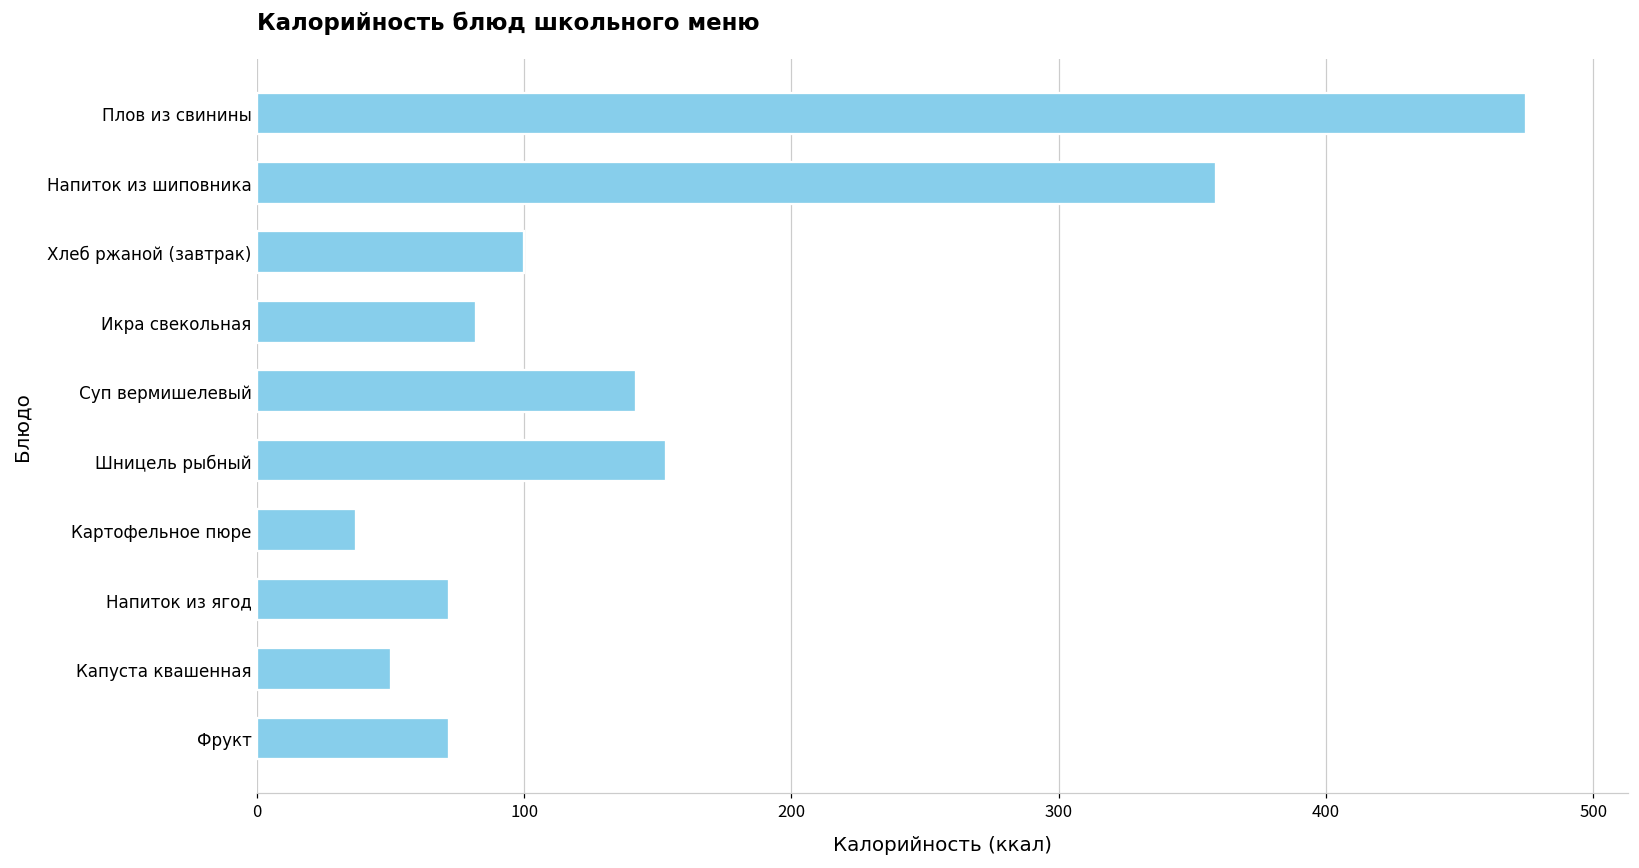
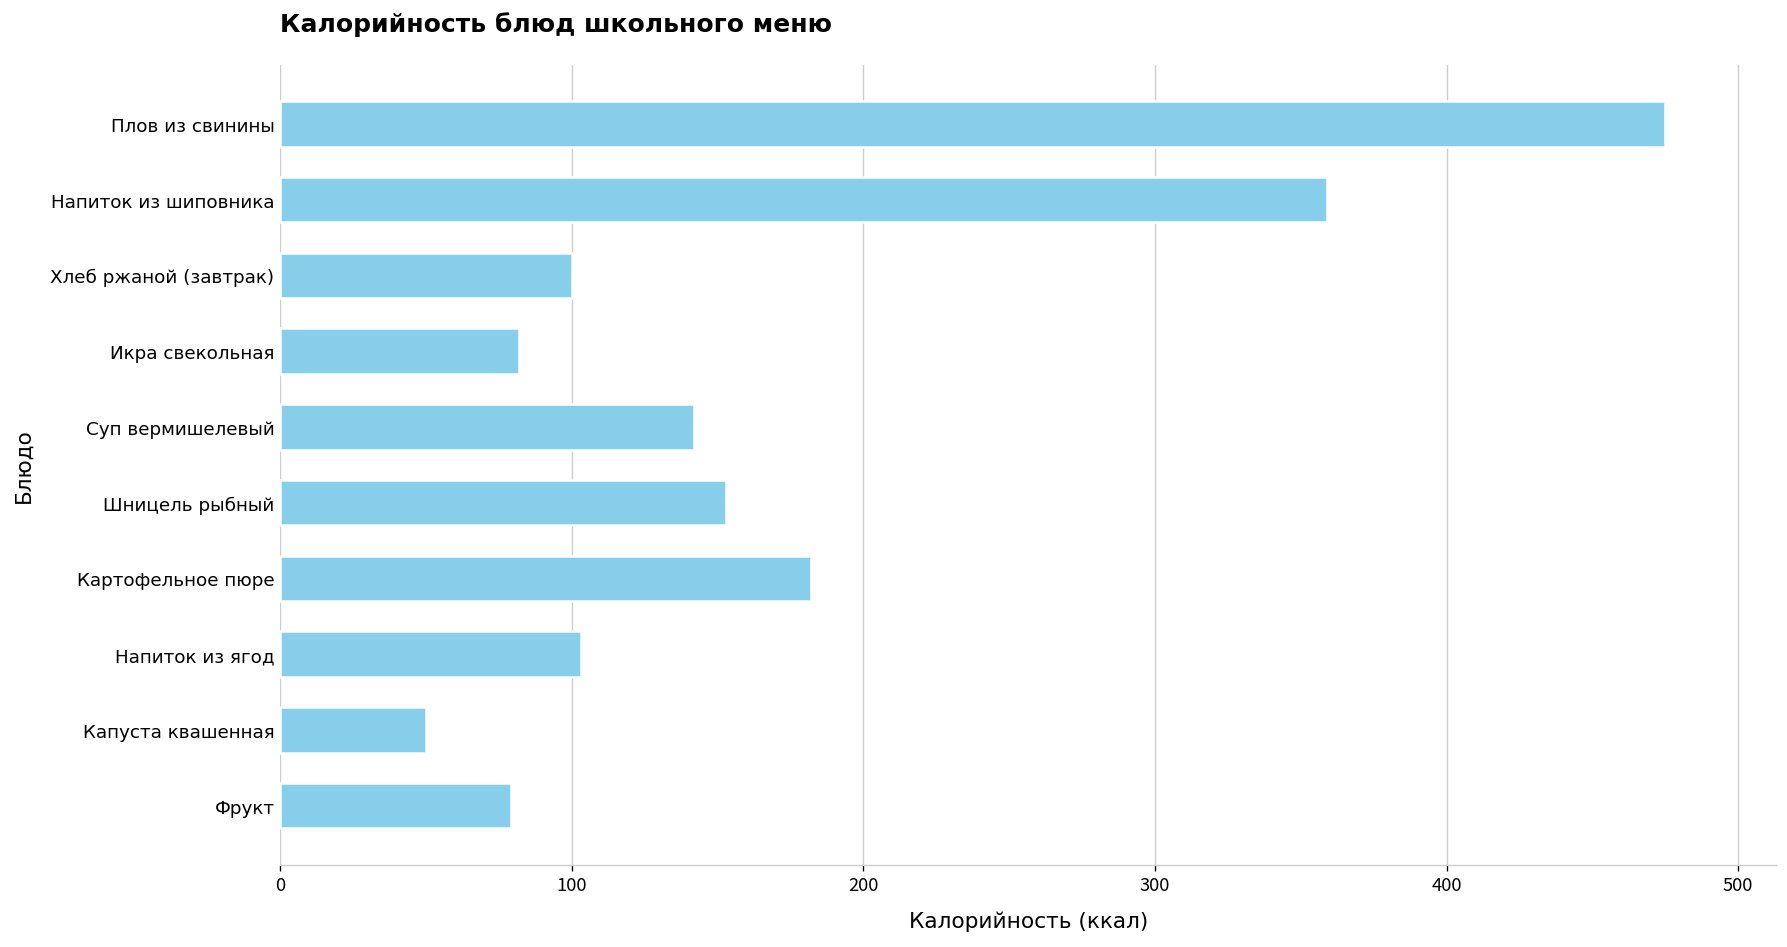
  {
    "Плов из свинины": 475,
    "Напиток из шиповника": 359,
    "Хлеб ржаной (завтрак)": 100,
    "Икра свекольная": 82,
    "Суп вермишелевый": 142,
    "Шницель рыбный": 153,
-   "Картофельное пюре": 37,
-   "Напиток из ягод": 72,
+   "Картофельное пюре": 182,
+   "Напиток из ягод": 103,
    "Капуста квашенная": 50,
-   "Фрукт": 72
+   "Фрукт": 79
  }
